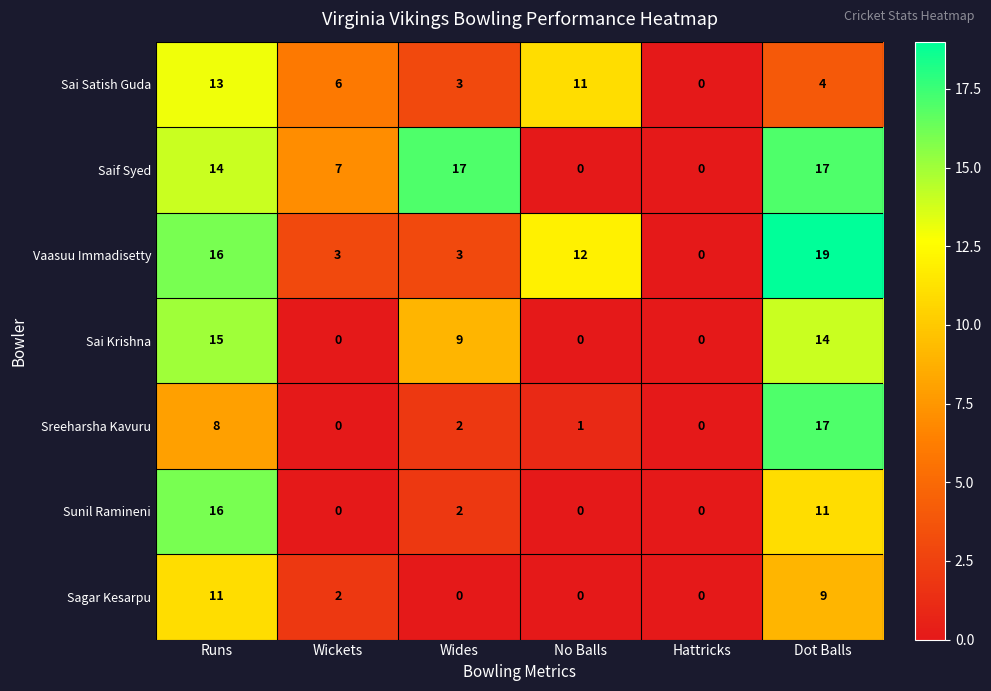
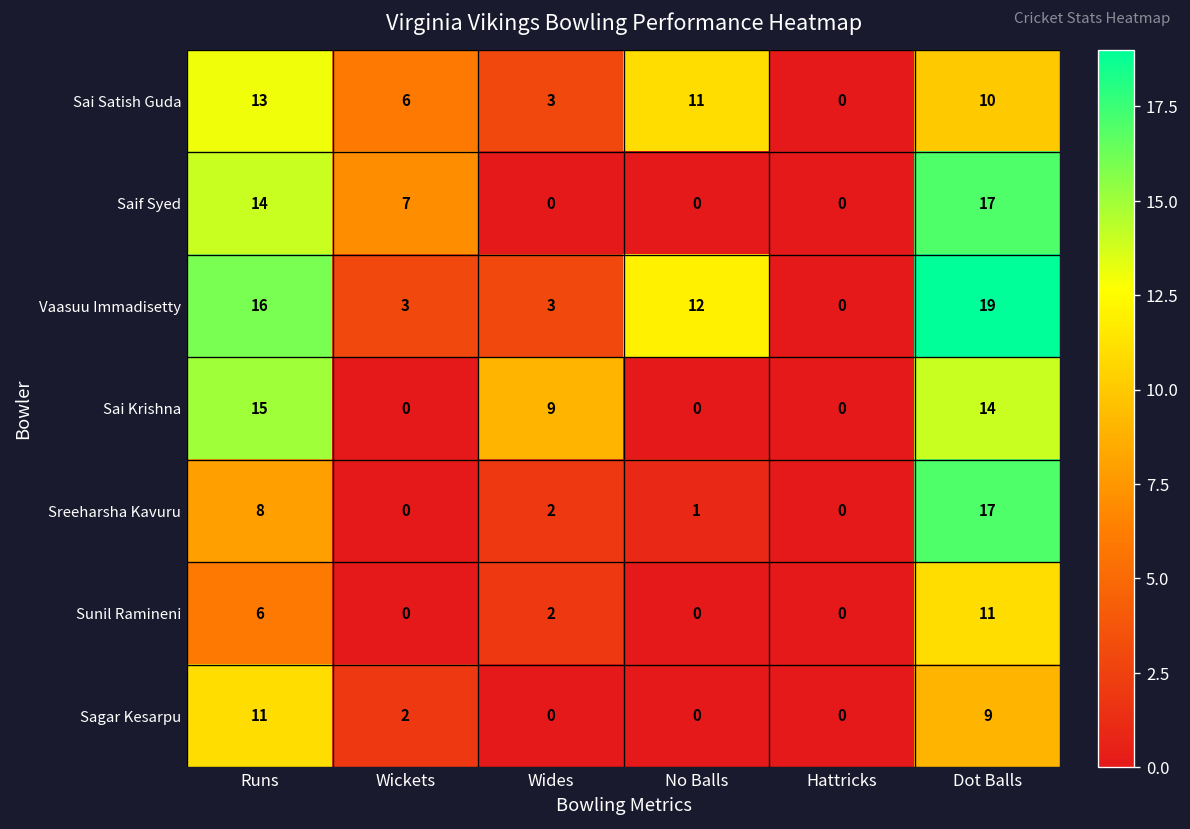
  {
    "Sai Satish Guda": {
      "Runs": 13,
      "Wickets": 6,
      "Wides": 3,
      "No Balls": 11,
      "Hattricks": 0,
-     "Dot Balls": 4
+     "Dot Balls": 10
    },
    "Saif Syed": {
      "Runs": 14,
      "Wickets": 7,
-     "Wides": 17,
+     "Wides": 0,
      "No Balls": 0,
      "Hattricks": 0,
      "Dot Balls": 17
    },
    "Vaasuu Immadisetty": {
      "Runs": 16,
      "Wickets": 3,
      "Wides": 3,
      "No Balls": 12,
      "Hattricks": 0,
      "Dot Balls": 19
    },
    "Sai Krishna": {
      "Runs": 15,
      "Wickets": 0,
      "Wides": 9,
      "No Balls": 0,
      "Hattricks": 0,
      "Dot Balls": 14
    },
    "Sreeharsha Kavuru": {
      "Runs": 8,
      "Wickets": 0,
      "Wides": 2,
      "No Balls": 1,
      "Hattricks": 0,
      "Dot Balls": 17
    },
    "Sunil Ramineni": {
-     "Runs": 16,
+     "Runs": 6,
      "Wickets": 0,
      "Wides": 2,
      "No Balls": 0,
      "Hattricks": 0,
      "Dot Balls": 11
    },
    "Sagar Kesarpu": {
      "Runs": 11,
      "Wickets": 2,
      "Wides": 0,
      "No Balls": 0,
      "Hattricks": 0,
      "Dot Balls": 9
    }
  }
